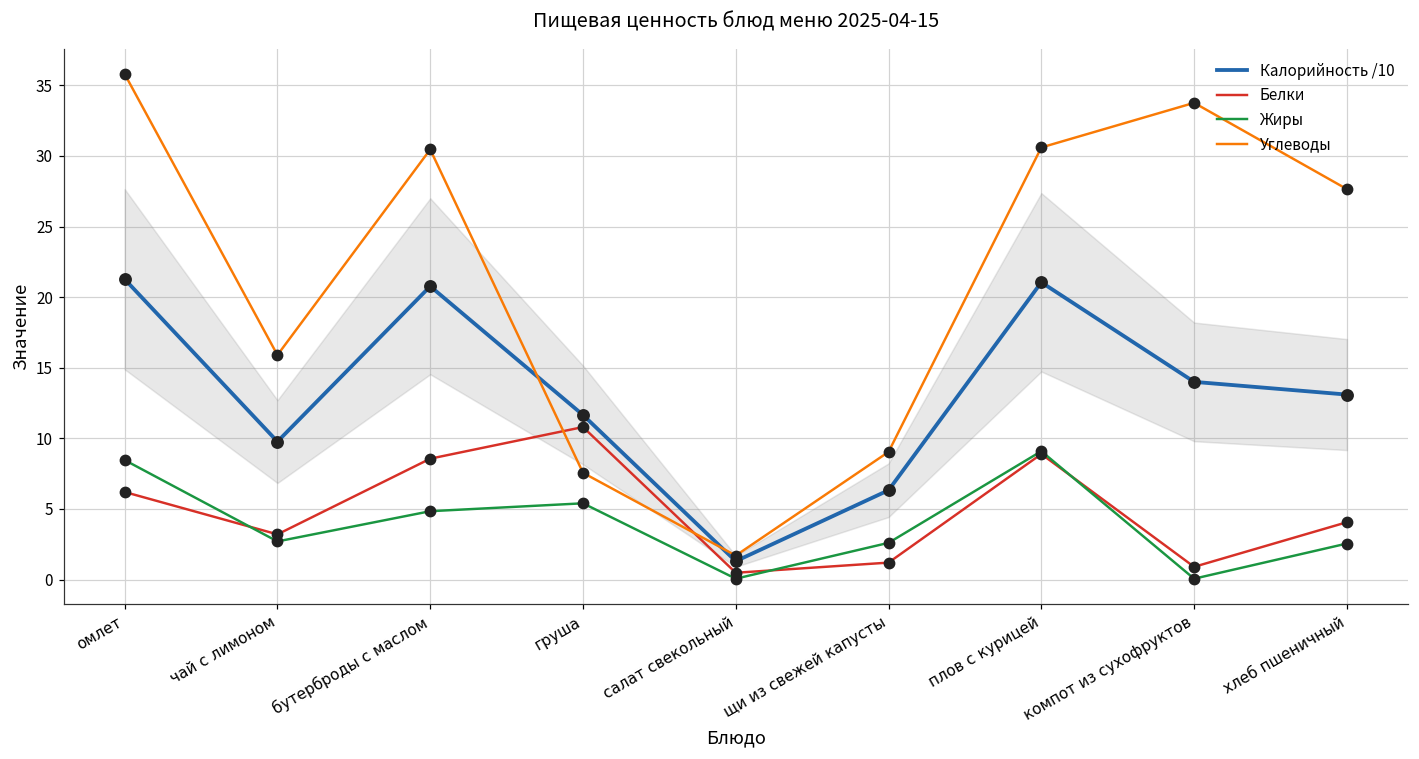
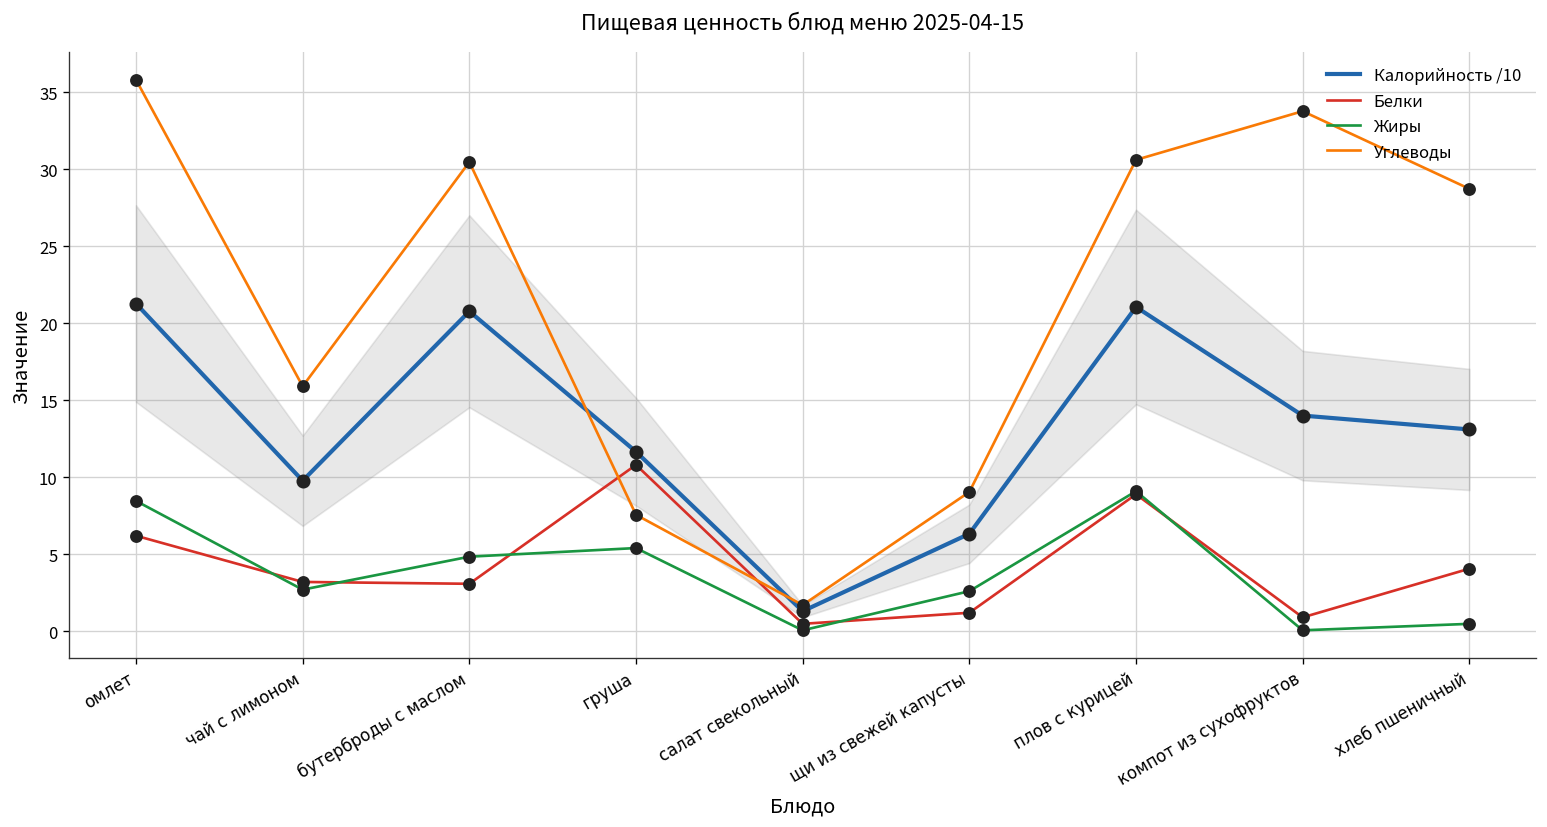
  {
    "Калорийность /10": {
      "омлет": 21.3,
      "чай с лимоном": 9.8,
      "бутерброды с маслом": 20.8,
      "груша": 11.7,
      "салат свекольный": 1.3,
      "щи из свежей капусты": 6.3,
      "плов с курицей": 21.1,
      "компот из сухофруктов": 14.0,
      "хлеб пшеничный": 13.1
    },
    "Белки": {
      "омлет": 6.2,
      "чай с лимоном": 3.2,
-     "бутерброды с маслом": 8.6,
+     "бутерброды с маслом": 3.1,
      "груша": 10.8,
      "салат свекольный": 0.5,
      "щи из свежей капусты": 1.2,
      "компот из сухофруктов": 0.9,
      "хлеб пшеничный": 4.1
    },
    "Жиры": {
      "омлет": 8.5,
      "чай с лимоном": 2.7,
      "бутерброды с маслом": 4.8,
      "груша": 5.4,
      "салат свекольный": 0.1,
      "щи из свежей капусты": 2.6,
      "компот из сухофруктов": 0.1,
-     "хлеб пшеничный": 2.6
+     "хлеб пшеничный": 0.5
    },
    "Углеводы": {
      "омлет": 35.8,
      "чай с лимоном": 15.9,
      "бутерброды с маслом": 30.5,
      "груша": 7.6,
      "щи из свежей капусты": 9.0,
      "плов с курицей": 30.6,
      "компот из сухофруктов": 33.8,
-     "хлеб пшеничный": 27.7
+     "хлеб пшеничный": 28.7
    }
  }
